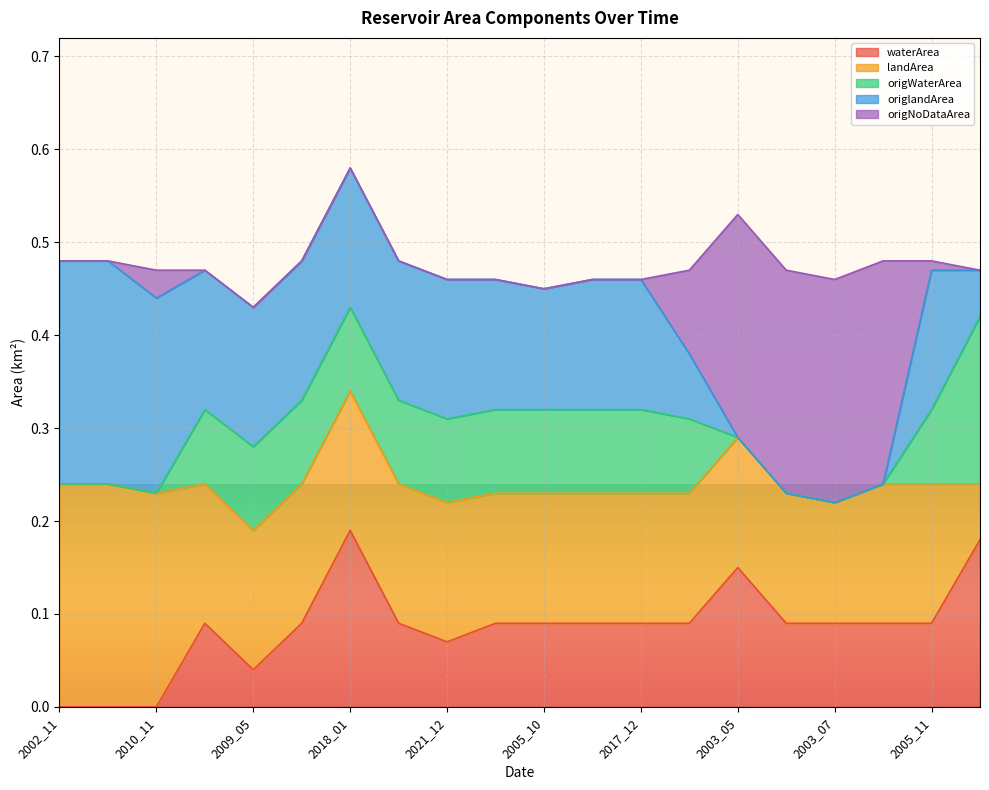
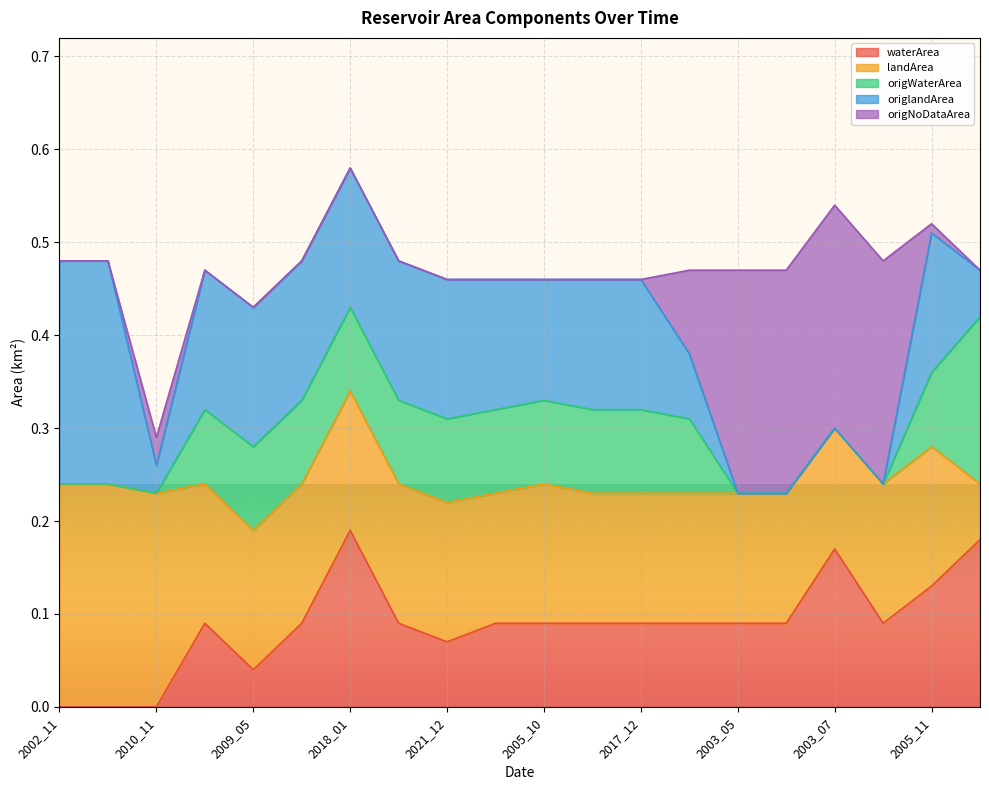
  {
    "waterArea": {
      "2002_11": 0.00,
      "2010_11": 0.00,
      "2009_05": 0.04,
      "2018_01": 0.19,
      "2021_12": 0.07,
      "2005_10": 0.09,
      "2017_12": 0.09,
-     "2003_05": 0.15,
-     "2003_07": 0.09,
-     "2005_11": 0.09
+     "2003_05": 0.09,
+     "2003_07": 0.17,
+     "2005_11": 0.13
    },
    "landArea": {
      "2009_05": 0.15,
      "2018_01": 0.15,
      "2021_12": 0.15,
-     "2005_10": 0.14,
+     "2005_10": 0.15,
      "2017_12": 0.14,
      "2005_11": 0.15
    },
    "origWaterArea": {
      "2009_05": 0.09,
      "2018_01": 0.09,
      "2021_12": 0.09,
      "2005_10": 0.09,
      "2017_12": 0.09,
      "2005_11": 0.08
    },
    "origlandArea": {
-     "2010_11": 0.21,
+     "2010_11": 0.03,
      "2005_11": 0.15
    },
    "origNoDataArea": {
      "2010_11": 0.03,
      "2003_05": 0.24,
      "2003_07": 0.24,
      "2005_11": 0.01
    }
  }
